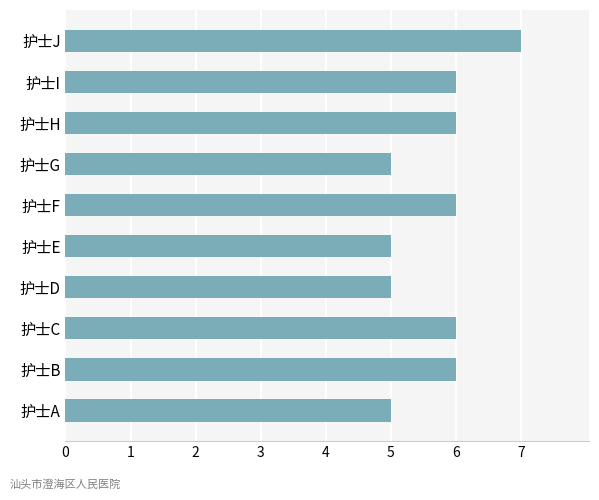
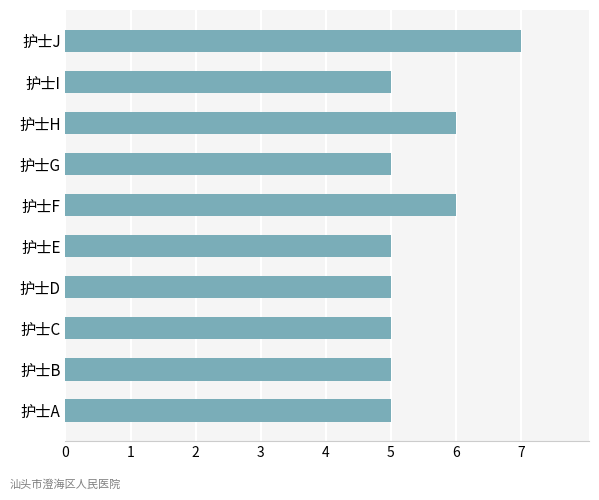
  {
    "护士J": 7,
-   "护士I": 6,
+   "护士I": 5,
    "护士H": 6,
    "护士G": 5,
    "护士F": 6,
    "护士E": 5,
    "护士D": 5,
-   "护士C": 6,
-   "护士B": 6,
+   "护士C": 5,
+   "护士B": 5,
    "护士A": 5
  }
